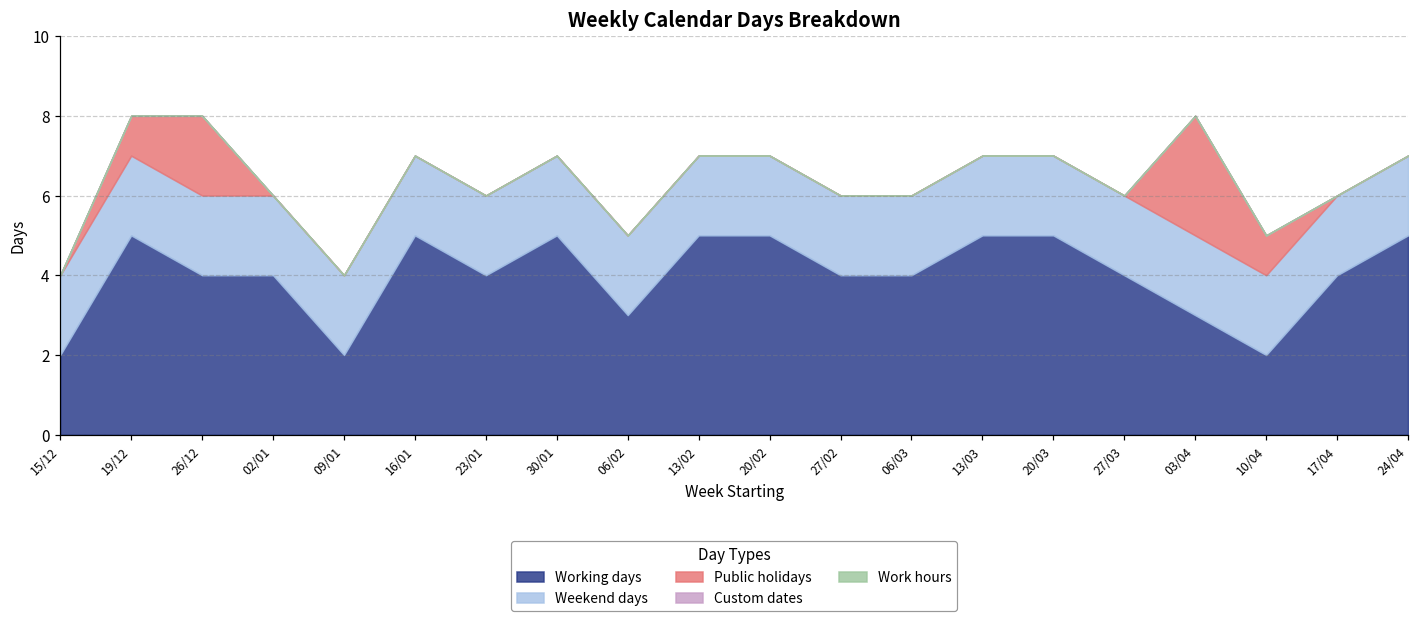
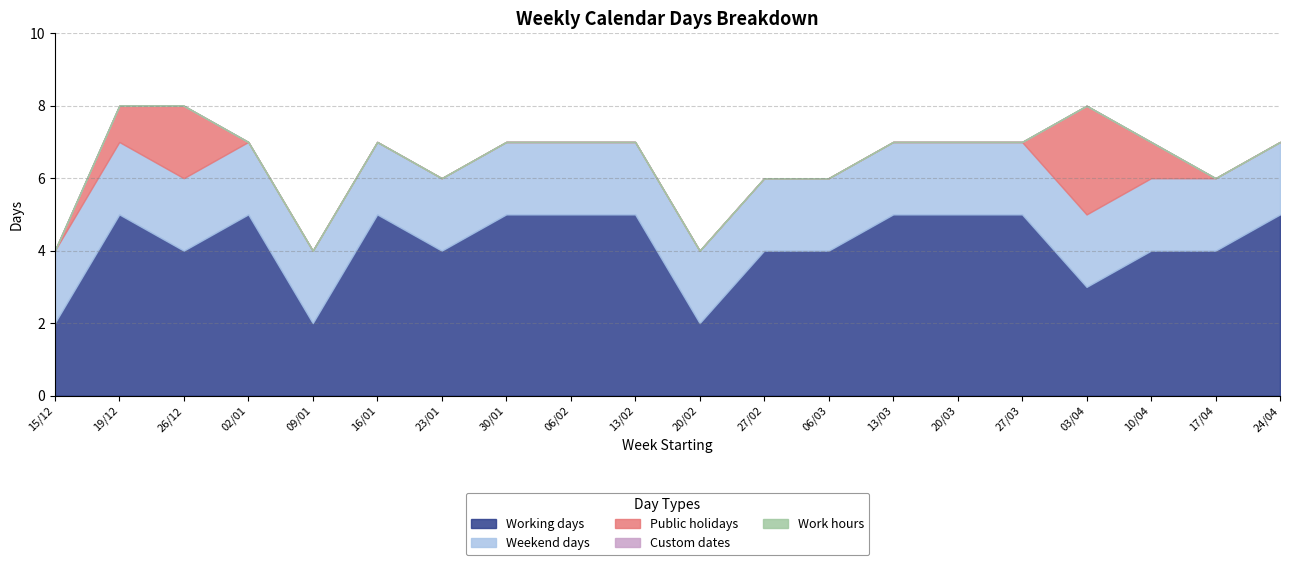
  {
    "Working days": {
      "15/12": 2,
      "19/12": 5,
      "26/12": 4,
-     "02/01": 4,
+     "02/01": 5,
      "09/01": 2,
      "16/01": 5,
      "23/01": 4,
      "30/01": 5,
-     "06/02": 3,
+     "06/02": 5,
      "13/02": 5,
-     "20/02": 5,
+     "20/02": 2,
      "27/02": 4,
      "06/03": 4,
      "13/03": 5,
      "20/03": 5,
-     "27/03": 4,
+     "27/03": 5,
      "03/04": 3,
-     "10/04": 2,
+     "10/04": 4,
      "17/04": 4,
      "24/04": 5
    },
    "Weekend days": {
      "19/12": 2,
      "26/12": 2,
      "03/04": 2,
      "10/04": 2
    }
  }
